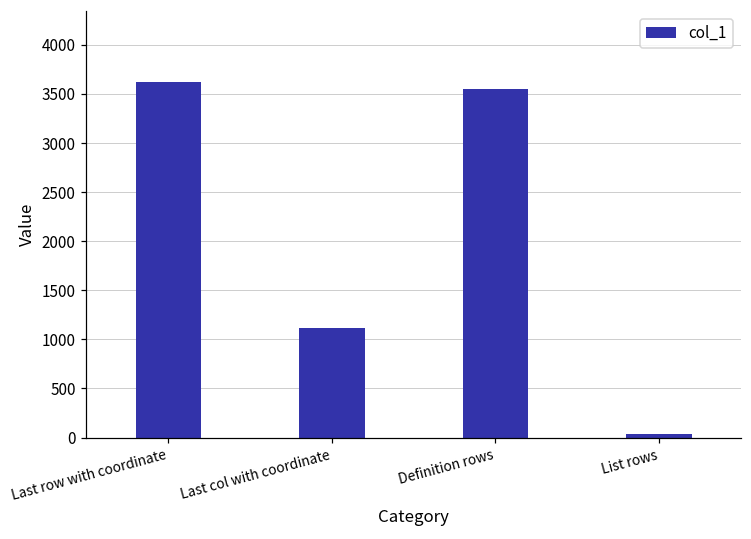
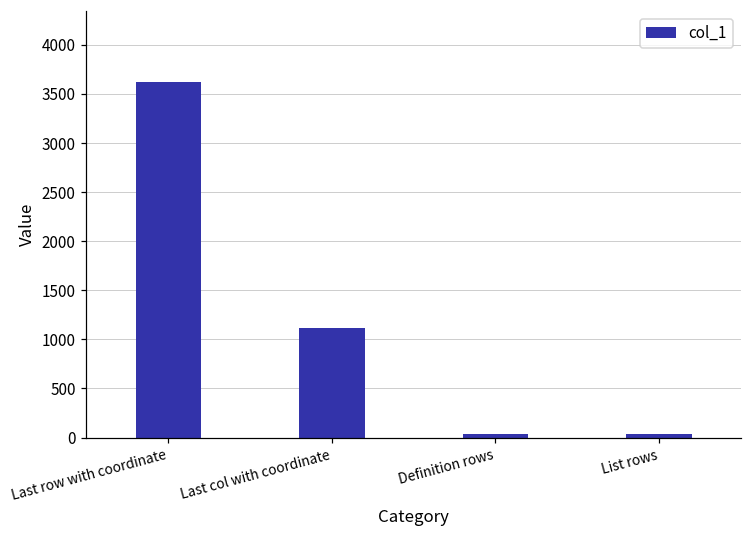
  {
    "Last row with coordinate": 3600,
    "Last col with coordinate": 1100,
-   "Definition rows": 3600,
+   "Definition rows": 0,
    "List rows": 0
  }
